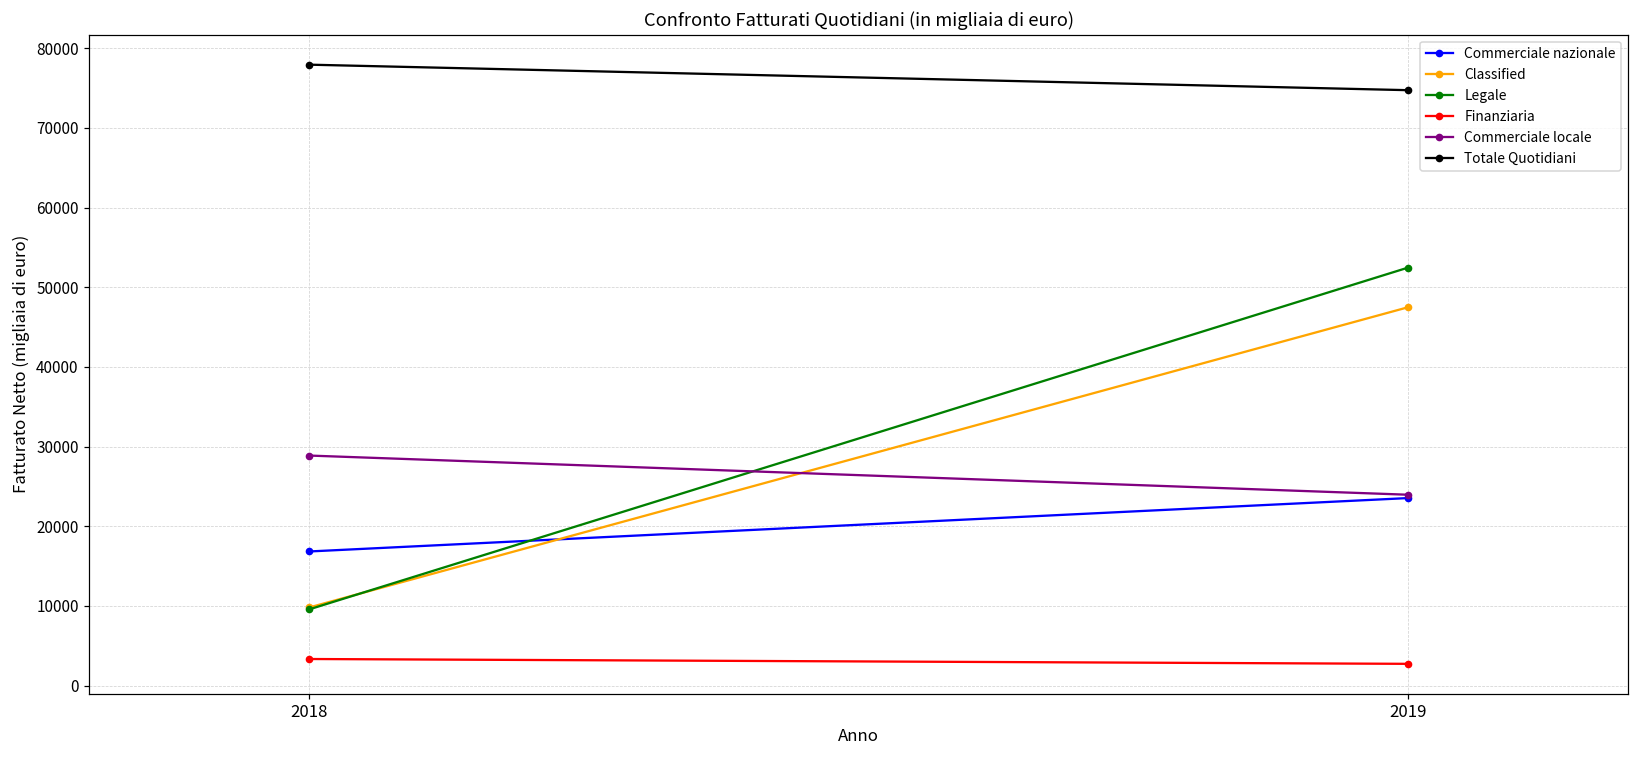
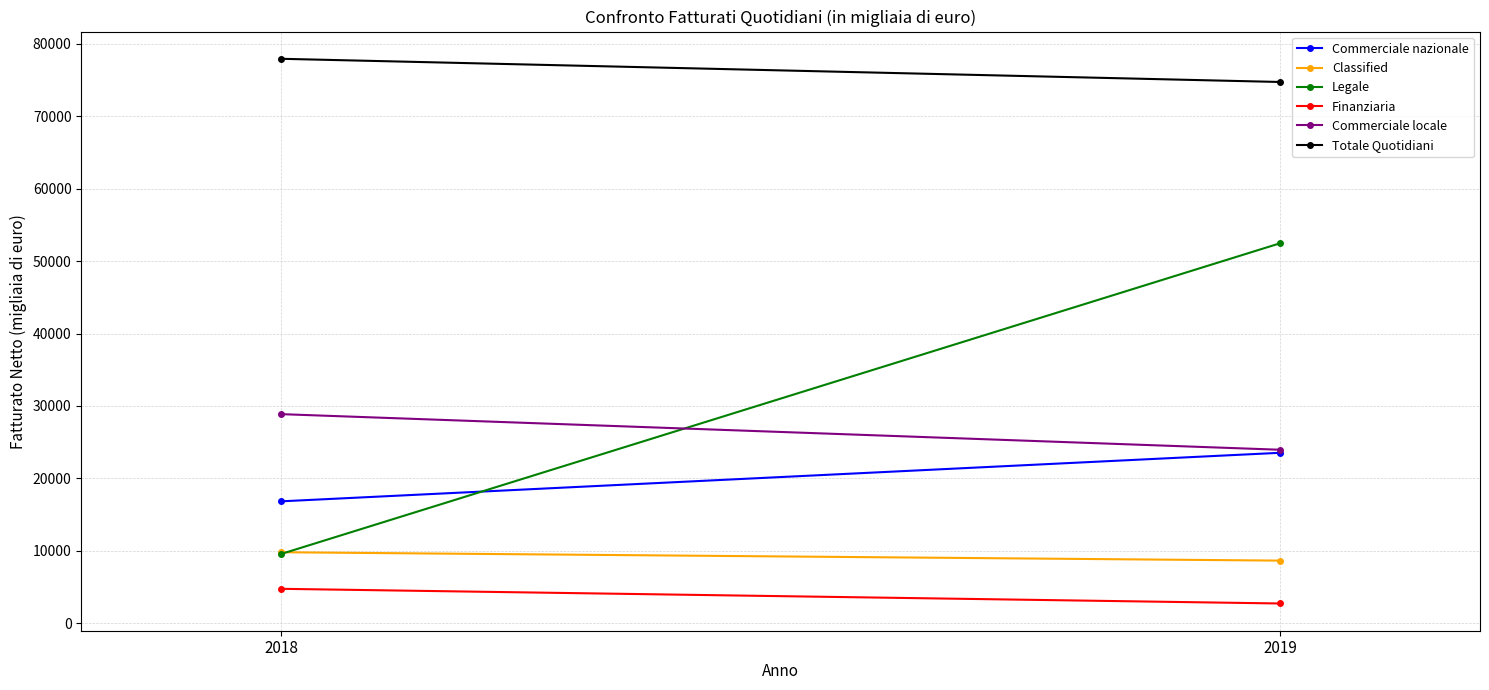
  {
    "Commerciale nazionale": {
      "2018": 17000,
      "2019": 24000
    },
    "Classified": {
-     "2019": 47000
+     "2019": 9000
    },
    "Legale": {
      "2019": 52000
    },
    "Finanziaria": {
-     "2018": 3000,
+     "2018": 5000,
      "2019": 3000
    },
    "Commerciale locale": {
      "2018": 29000,
      "2019": 24000
    },
    "Totale Quotidiani": {
      "2018": 78000,
      "2019": 75000
    }
  }
